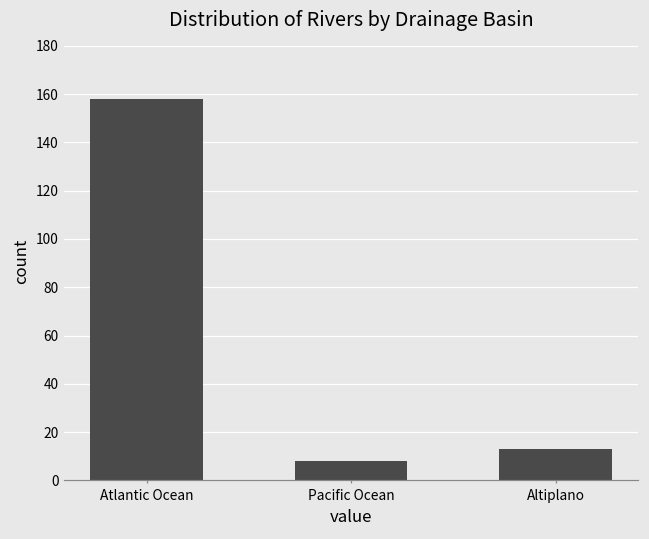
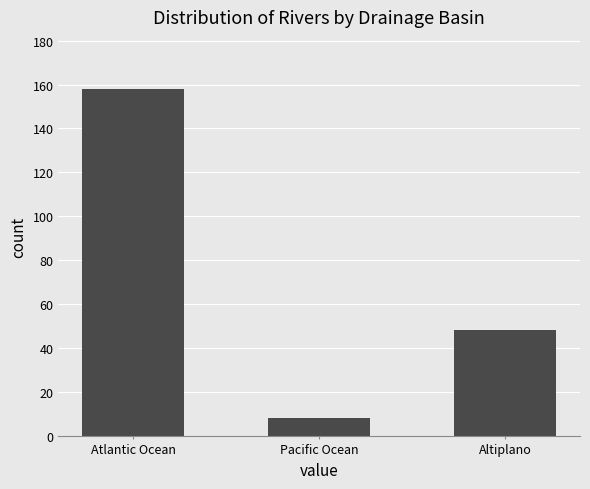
  {
    "Atlantic Ocean": 158,
    "Pacific Ocean": 8,
-   "Altiplano": 13
+   "Altiplano": 48
  }
